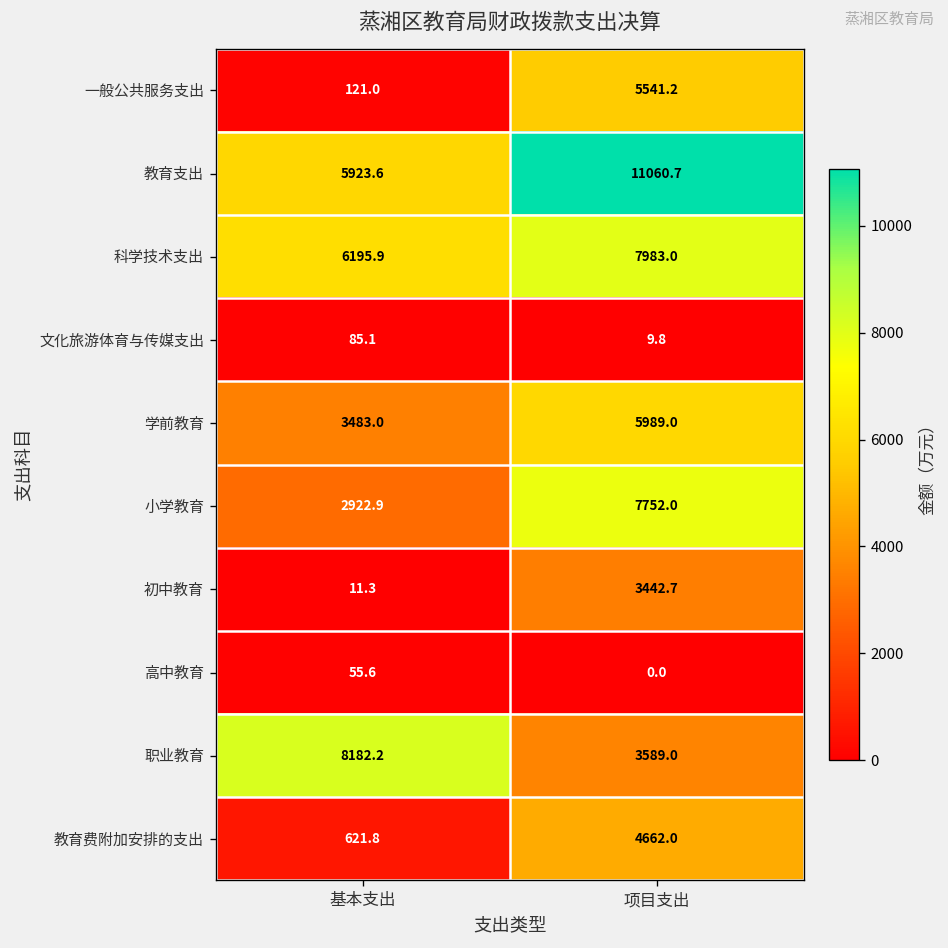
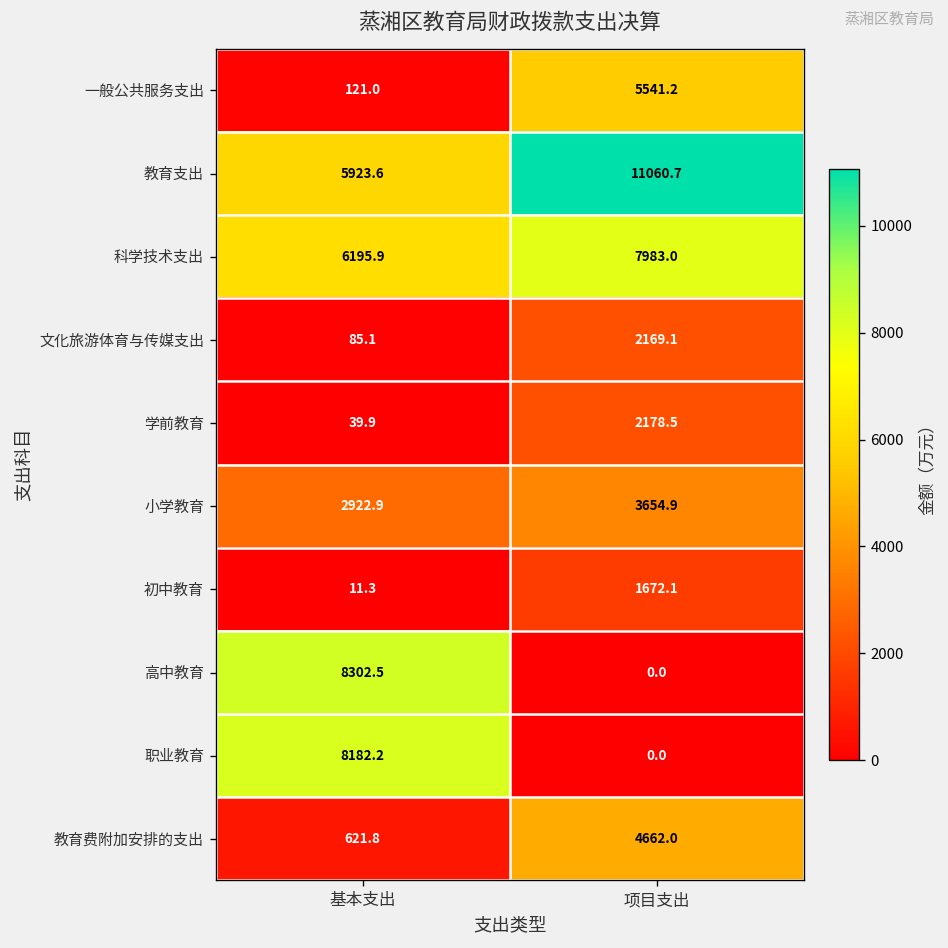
  {
    "一般公共服务支出": {
      "基本支出": 121.0,
      "项目支出": 5541.2
    },
    "教育支出": {
      "基本支出": 5923.6,
      "项目支出": 11060.7
    },
    "科学技术支出": {
      "基本支出": 6195.9,
      "项目支出": 7983.0
    },
    "文化旅游体育与传媒支出": {
      "基本支出": 85.1,
-     "项目支出": 9.8
+     "项目支出": 2169.1
    },
    "学前教育": {
-     "基本支出": 3483.0,
-     "项目支出": 5989.0
+     "基本支出": 39.9,
+     "项目支出": 2178.5
    },
    "小学教育": {
      "基本支出": 2922.9,
-     "项目支出": 7752.0
+     "项目支出": 3654.9
    },
    "初中教育": {
      "基本支出": 11.3,
-     "项目支出": 3442.7
+     "项目支出": 1672.1
    },
    "高中教育": {
-     "基本支出": 55.6,
+     "基本支出": 8302.5,
      "项目支出": 0.0
    },
    "职业教育": {
      "基本支出": 8182.2,
-     "项目支出": 3589.0
+     "项目支出": 0.0
    },
    "教育费附加安排的支出": {
      "基本支出": 621.8,
      "项目支出": 4662.0
    }
  }
